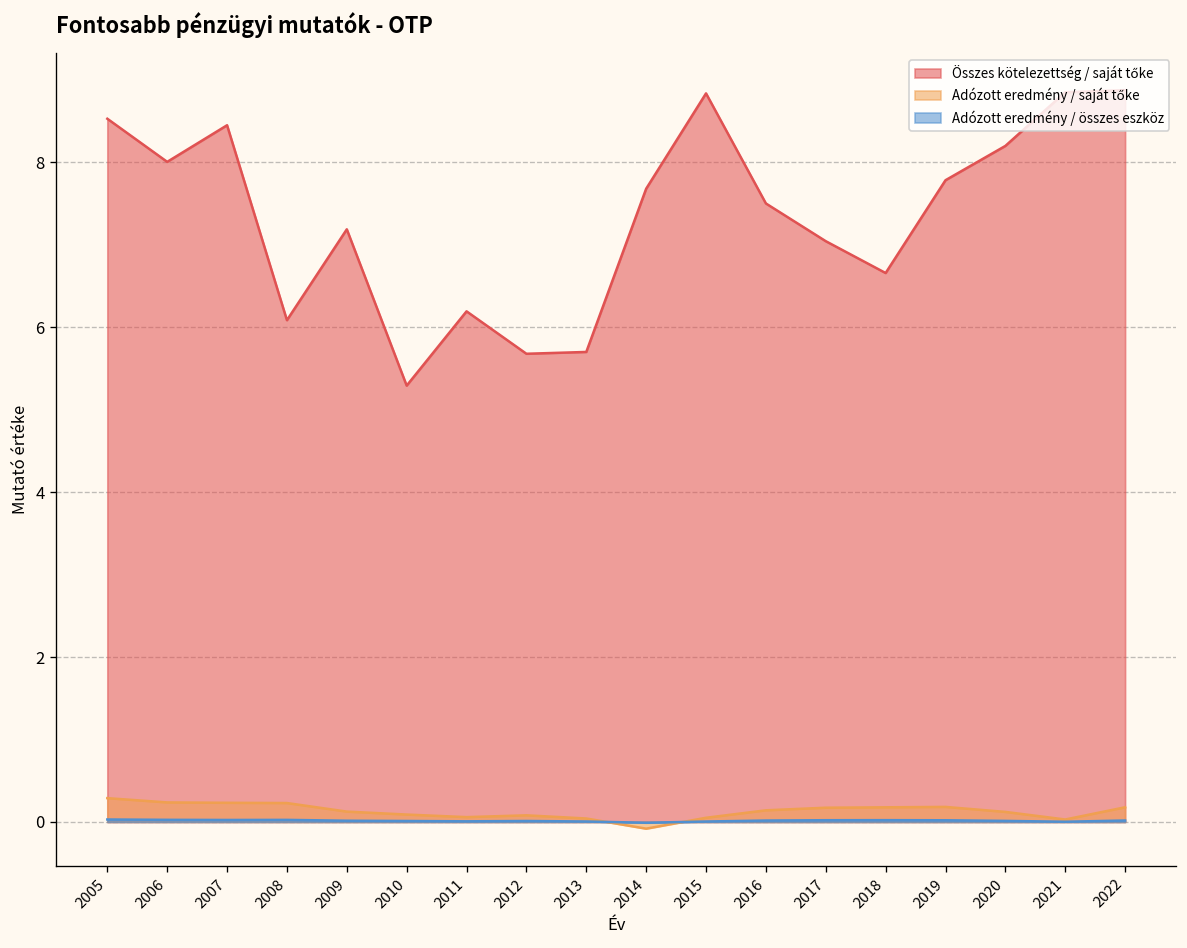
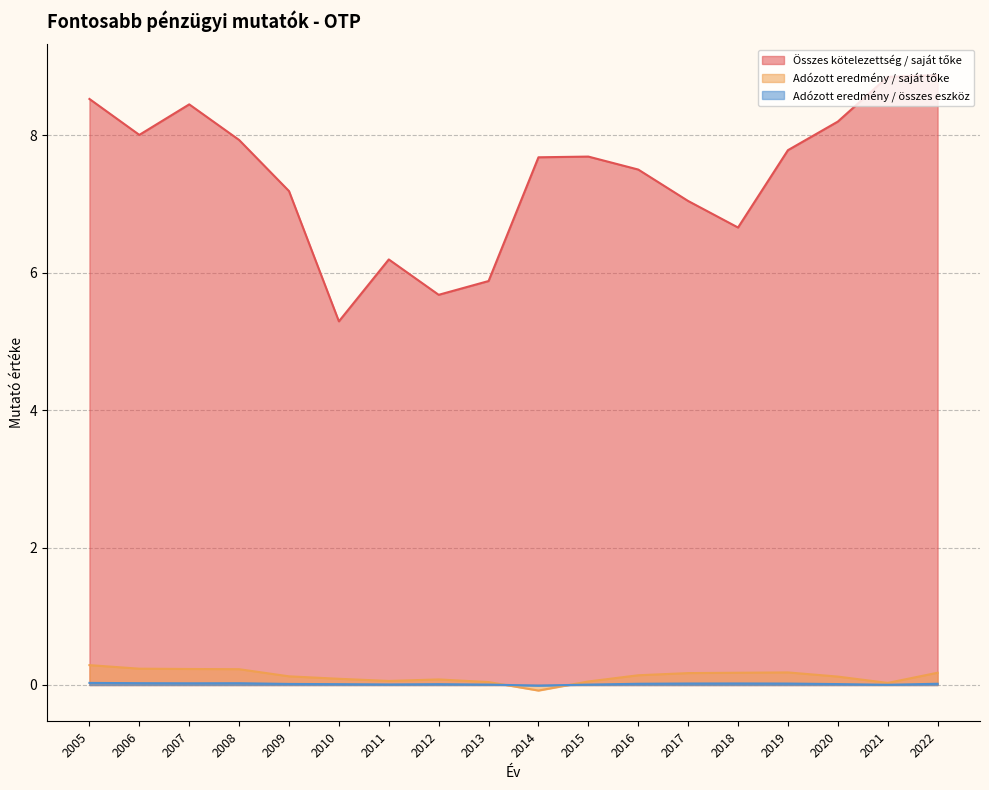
  {
    "Összes kötelezettség / saját tőke": {
      "2005": 8.5,
      "2006": 8.0,
      "2007": 8.4,
-     "2008": 6.1,
+     "2008": 7.9,
      "2009": 7.2,
      "2010": 5.3,
      "2011": 6.2,
      "2012": 5.7,
-     "2013": 5.7,
+     "2013": 5.9,
      "2014": 7.7,
-     "2015": 8.8,
+     "2015": 7.7,
      "2016": 7.5,
      "2017": 7.0,
      "2018": 6.7,
      "2019": 7.8,
      "2020": 8.2
    }
  }
